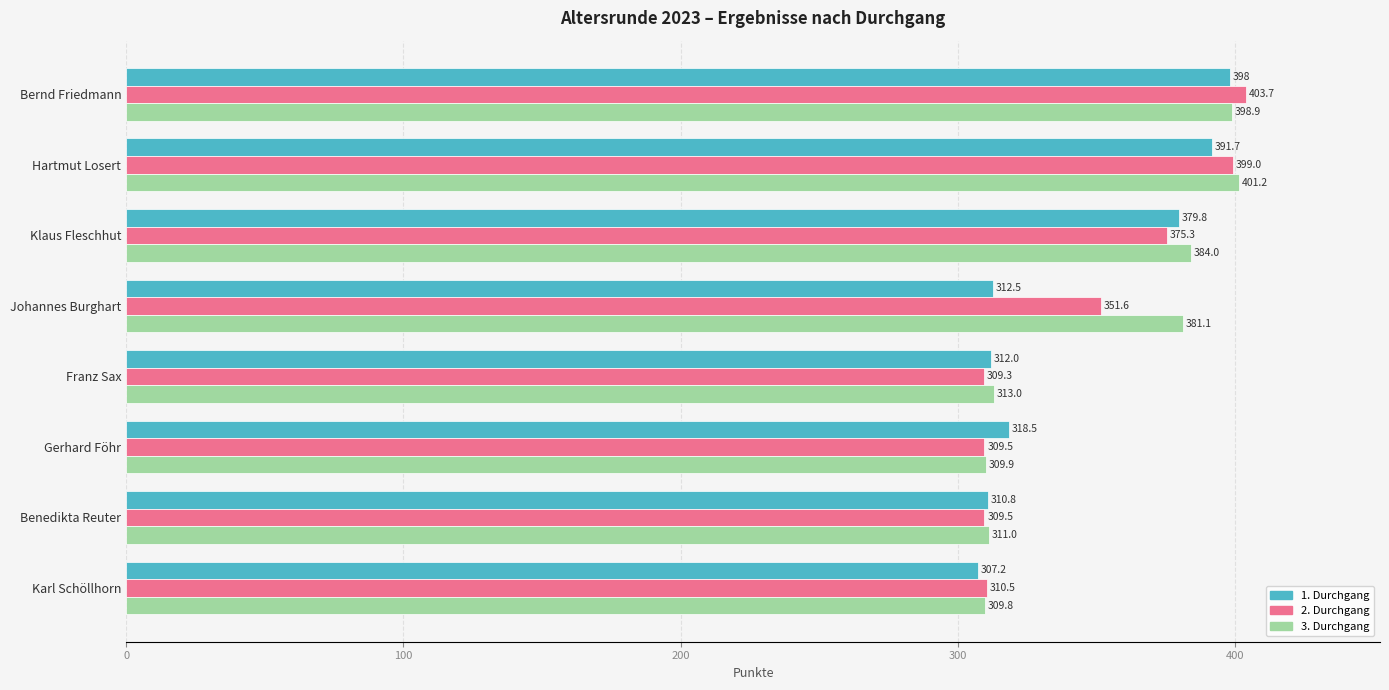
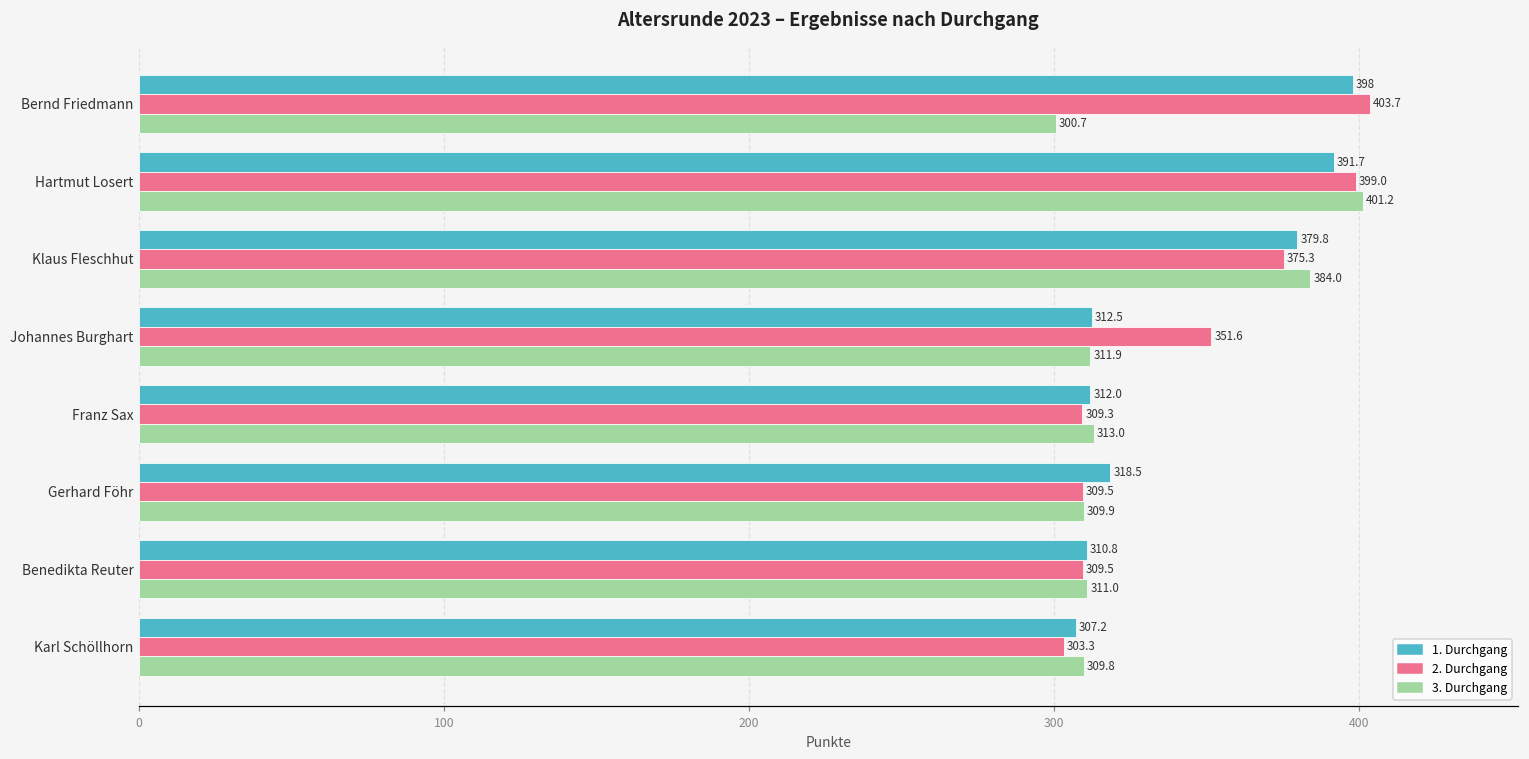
  {
    "1. Durchgang": {
      "Bernd Friedmann": 398,
      "Hartmut Losert": 391.7,
      "Klaus Fleschhut": 379.8,
      "Johannes Burghart": 312.5,
      "Franz Sax": 312.0,
      "Gerhard Föhr": 318.5,
      "Benedikta Reuter": 310.8,
      "Karl Schöllhorn": 307.2
    },
    "2. Durchgang": {
      "Bernd Friedmann": 403.7,
      "Hartmut Losert": 399.0,
      "Klaus Fleschhut": 375.3,
      "Johannes Burghart": 351.6,
      "Franz Sax": 309.3,
      "Gerhard Föhr": 309.5,
      "Benedikta Reuter": 309.5,
-     "Karl Schöllhorn": 310.5
+     "Karl Schöllhorn": 303.3
    },
    "3. Durchgang": {
-     "Bernd Friedmann": 398.9,
+     "Bernd Friedmann": 300.7,
      "Hartmut Losert": 401.2,
      "Klaus Fleschhut": 384.0,
-     "Johannes Burghart": 381.1,
+     "Johannes Burghart": 311.9,
      "Franz Sax": 313.0,
      "Gerhard Föhr": 309.9,
      "Benedikta Reuter": 311.0,
      "Karl Schöllhorn": 309.8
    }
  }
